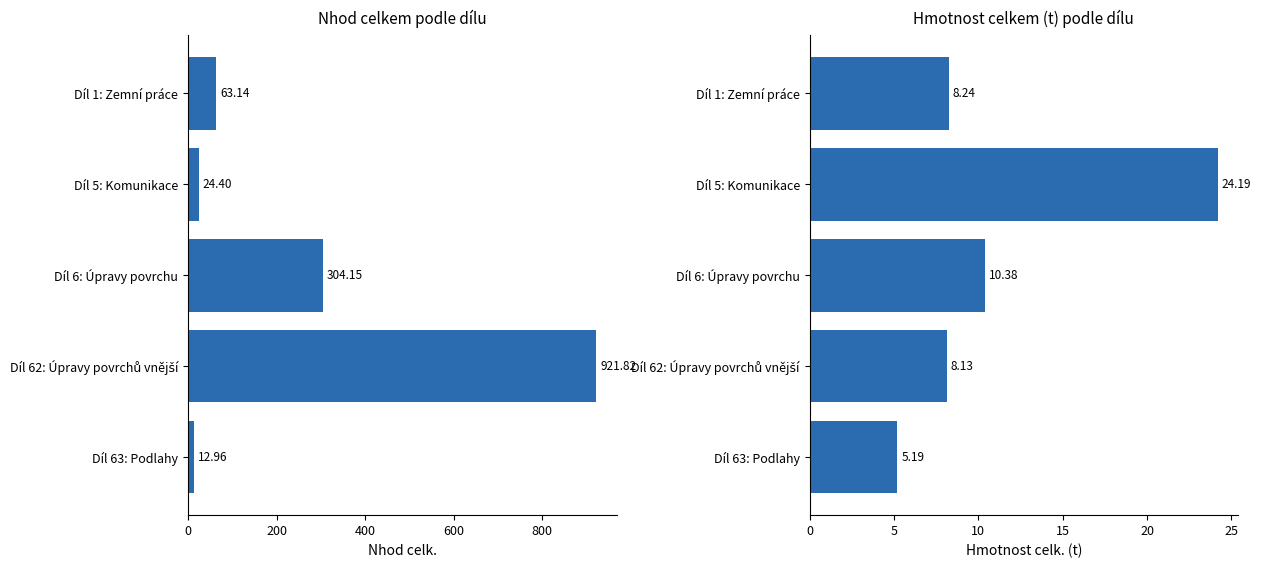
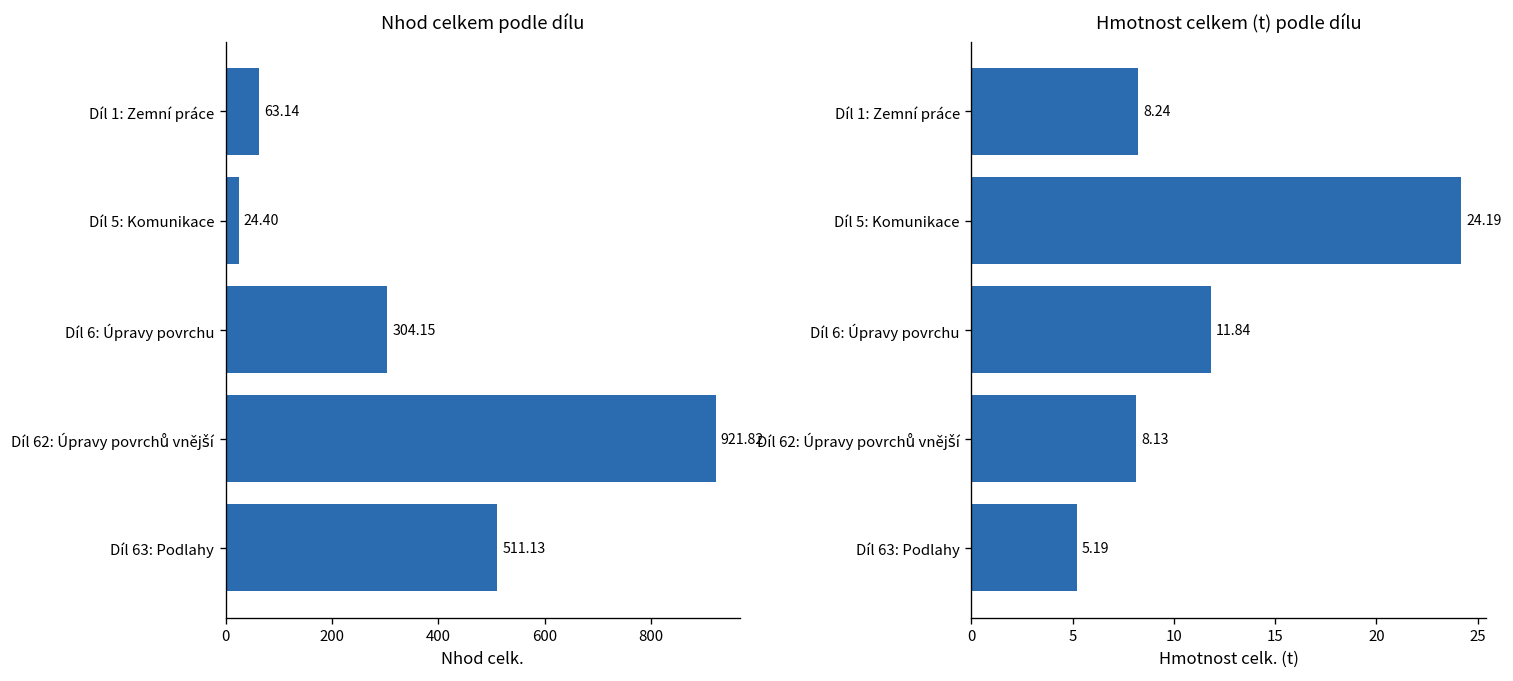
  {
    "Nhod celkem podle dílu": {
      "Díl 1: Zemní práce": 63.14,
      "Díl 5: Komunikace": 24.40,
      "Díl 6: Úpravy povrchu": 304.15,
      "Díl 62: Úpravy povrchů vnější": 921.82,
-     "Díl 63: Podlahy": 12.96
+     "Díl 63: Podlahy": 511.13
    },
    "Hmotnost celkem (t) podle dílu": {
      "Díl 1: Zemní práce": 8.24,
      "Díl 5: Komunikace": 24.19,
-     "Díl 6: Úpravy povrchu": 10.38,
+     "Díl 6: Úpravy povrchu": 11.84,
      "Díl 62: Úpravy povrchů vnější": 8.13,
      "Díl 63: Podlahy": 5.19
    }
  }
